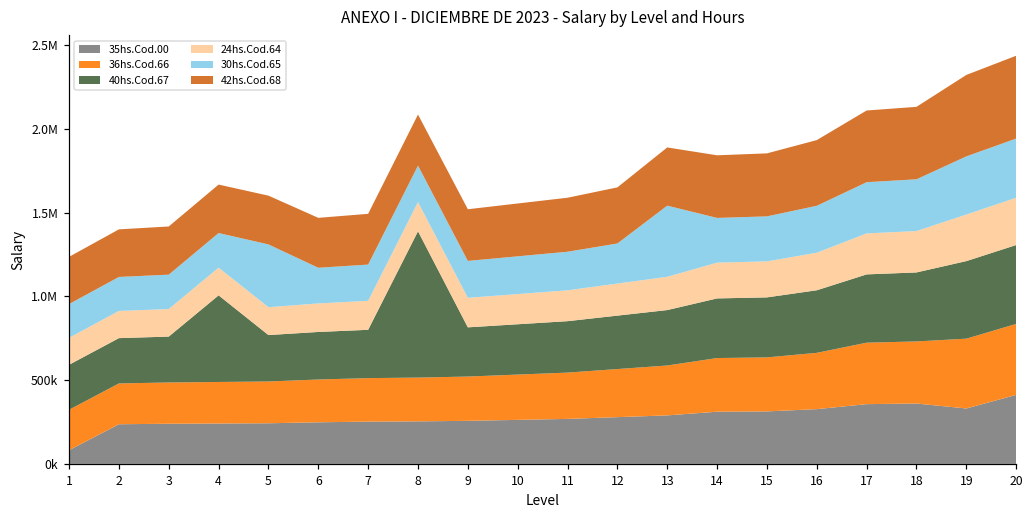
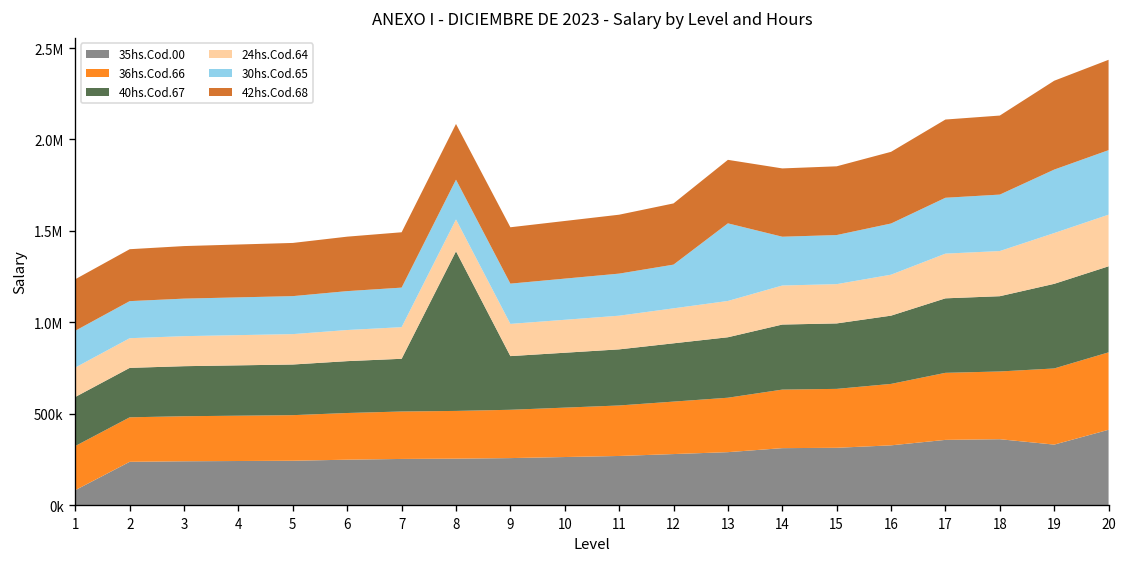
  {
    "35hs.Cod.00": {
      "1": 80000,
      "2": 240000,
      "3": 240000,
      "4": 240000,
      "5": 240000,
      "6": 250000,
      "7": 250000,
      "8": 250000,
      "9": 260000,
      "10": 260000,
      "11": 270000,
      "12": 280000,
      "13": 290000,
      "14": 310000,
      "15": 310000,
      "16": 330000,
      "17": 360000,
      "18": 360000,
      "19": 330000,
      "20": 410000
    },
    "40hs.Cod.67": {
      "1": 270000,
      "2": 270000,
      "3": 270000,
-     "4": 520000,
+     "4": 280000,
      "5": 280000,
      "6": 280000,
      "7": 290000,
      "8": 870000,
      "9": 290000,
      "10": 300000,
      "11": 310000,
      "12": 320000,
      "13": 330000,
      "14": 360000,
      "15": 360000,
      "16": 370000,
      "17": 410000,
      "18": 410000,
      "19": 460000,
      "20": 470000
    },
    "24hs.Cod.64": {
      "1": 160000,
      "2": 160000,
      "3": 160000,
      "4": 170000,
      "5": 170000,
      "6": 170000,
      "7": 170000,
      "8": 170000,
      "9": 180000,
      "10": 180000,
      "11": 180000,
      "12": 190000,
      "13": 200000,
      "14": 210000,
      "15": 210000,
      "16": 220000,
      "17": 240000,
      "18": 250000,
      "19": 280000,
      "20": 280000
    },
    "30hs.Cod.65": {
      "1": 200000,
      "2": 200000,
      "3": 210000,
      "4": 210000,
-     "5": 370000,
+     "5": 210000,
      "6": 210000,
      "7": 220000,
      "8": 220000,
      "9": 220000,
      "10": 230000,
      "11": 230000,
      "12": 240000,
      "13": 420000,
      "14": 270000,
      "15": 270000,
      "16": 280000,
      "17": 310000,
      "18": 310000,
      "19": 350000,
      "20": 350000
    }
  }
